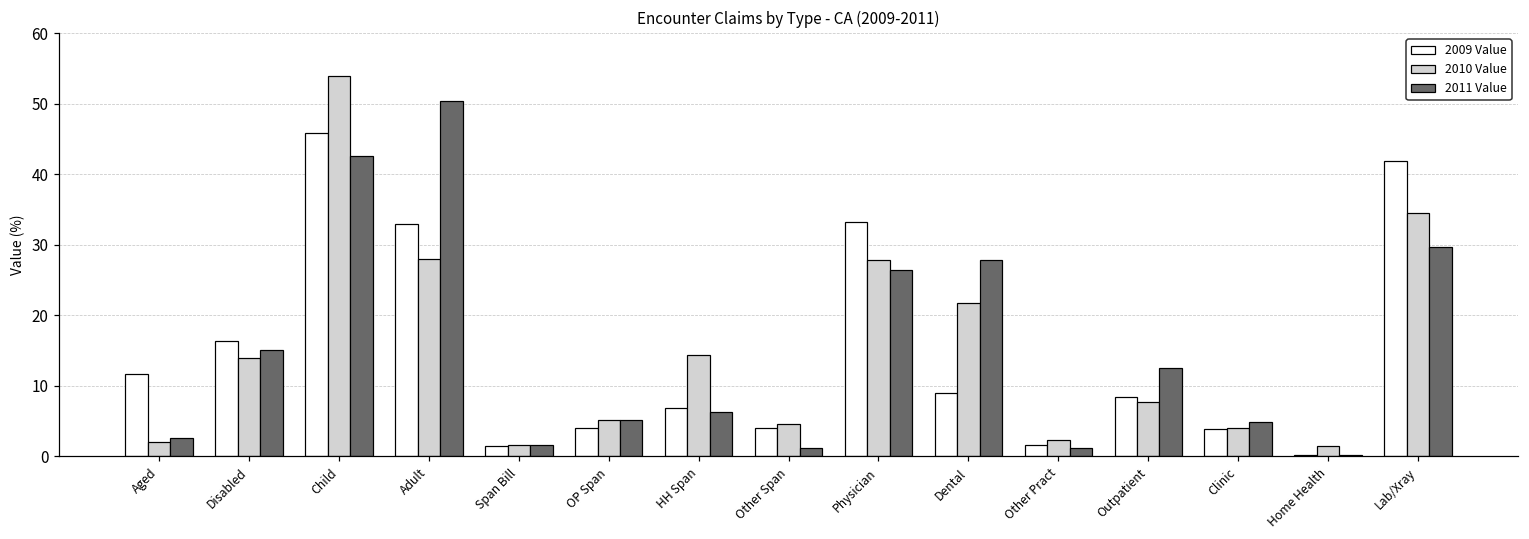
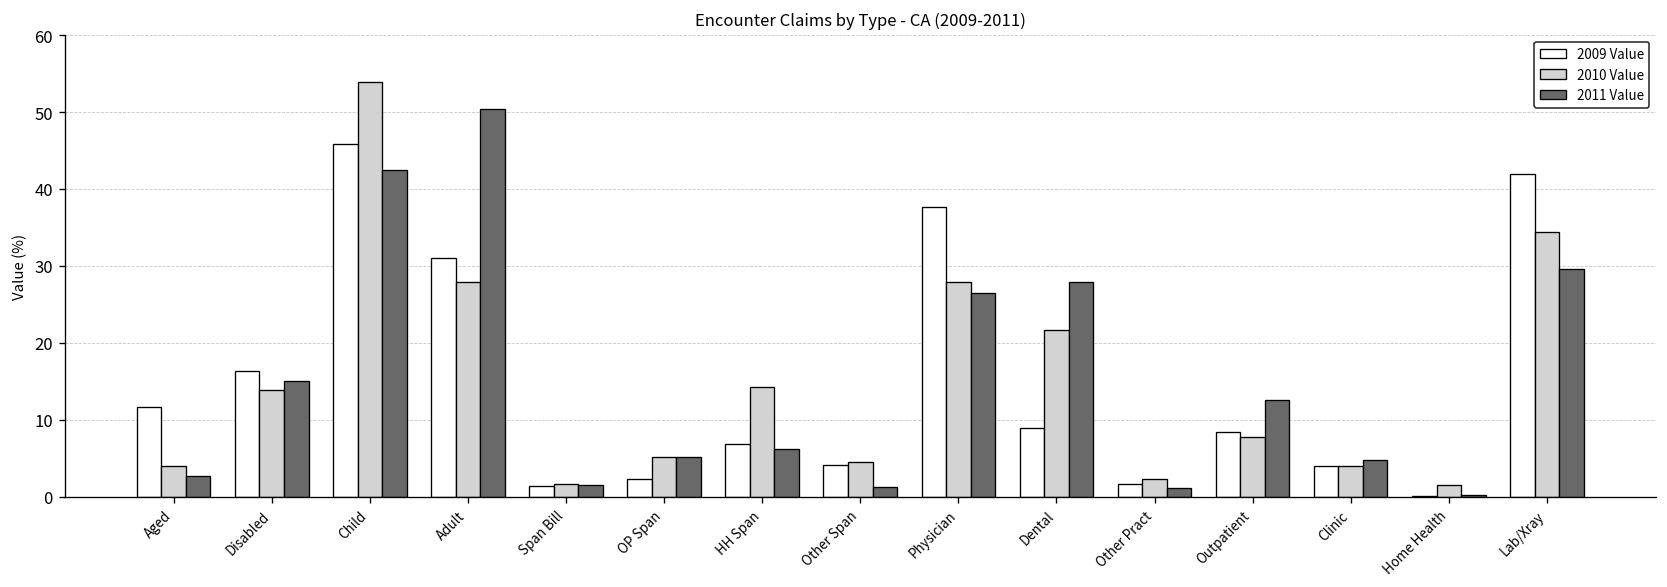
  {
    "2009 Value": {
      "Aged": 12,
      "Disabled": 16,
      "Child": 46,
-     "Adult": 33,
+     "Adult": 31,
      "Span Bill": 1,
-     "OP Span": 4,
+     "OP Span": 2,
      "HH Span": 7,
      "Other Span": 4,
-     "Physician": 33,
+     "Physician": 38,
      "Dental": 9,
      "Other Pract": 2,
      "Outpatient": 8,
      "Clinic": 4,
      "Lab/Xray": 42
    },
    "2010 Value": {
-     "Aged": 2,
+     "Aged": 4,
      "Disabled": 14,
      "Child": 54,
      "Adult": 28,
      "Span Bill": 2,
      "OP Span": 5,
      "HH Span": 14,
      "Other Span": 4,
      "Physician": 28,
      "Dental": 22,
      "Other Pract": 2,
      "Outpatient": 8,
      "Clinic": 4,
      "Home Health": 1,
      "Lab/Xray": 34
    },
    "2011 Value": {
      "Aged": 3,
      "Disabled": 15,
      "Child": 43,
      "Adult": 50,
      "Span Bill": 2,
      "OP Span": 5,
      "HH Span": 6,
      "Other Span": 1,
      "Physician": 26,
      "Dental": 28,
      "Other Pract": 1,
      "Outpatient": 13,
      "Clinic": 5,
      "Lab/Xray": 30
    }
  }
